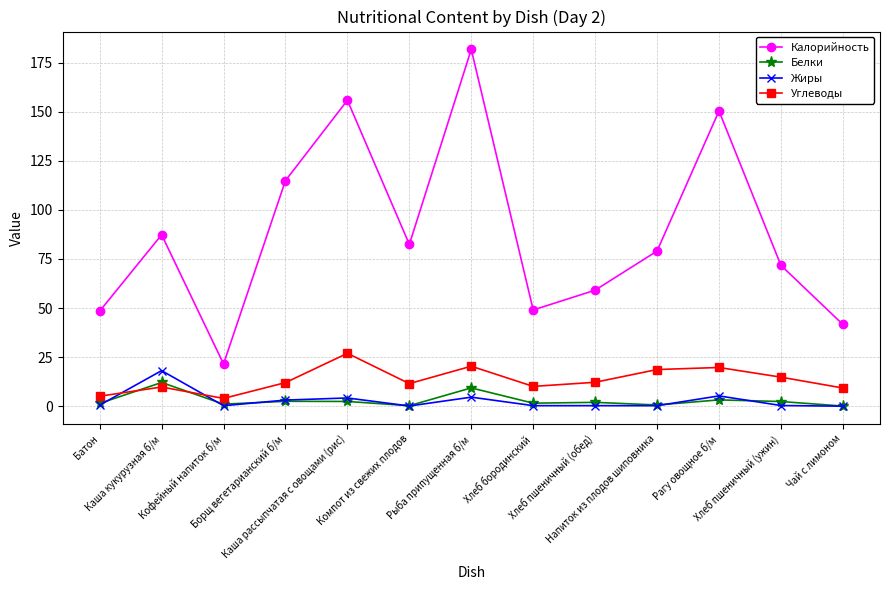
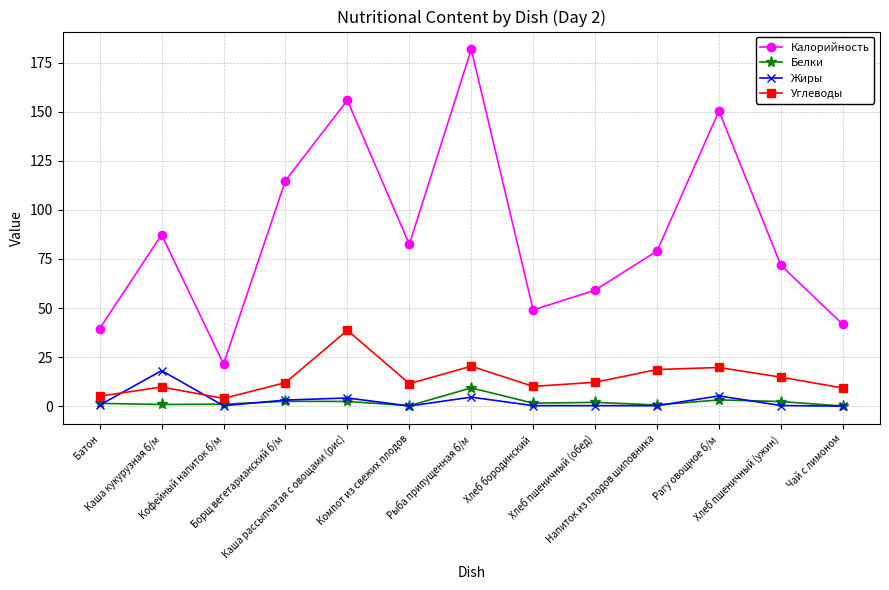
  {
    "Калорийность": {
-     "Батон": 48,
+     "Батон": 40,
      "Каша кукурузная б/м": 87,
      "Кофейный напиток б/м": 22,
      "Борщ вегетарианский б/м": 115,
      "Каша рассыпчатая с овощами (рис)": 156,
      "Компот из свежих плодов": 82,
      "Рыба припущенная б/м": 182,
      "Хлеб бородинский": 49,
      "Хлеб пшеничный (обед)": 59,
      "Напиток из плодов шиповника": 79,
      "Рагу овощное б/м": 150,
      "Хлеб пшеничный (ужин)": 72,
      "Чай с лимоном": 42
    },
    "Белки": {
-     "Каша кукурузная б/м": 12,
+     "Каша кукурузная б/м": 1,
      "Каша рассыпчатая с овощами (рис)": 2,
      "Рыба припущенная б/м": 9,
      "Хлеб пшеничный (обед)": 2,
      "Рагу овощное б/м": 3,
      "Хлеб пшеничный (ужин)": 2
    },
    "Жиры": {
      "Каша кукурузная б/м": 18,
      "Каша рассыпчатая с овощами (рис)": 4,
      "Рыба припущенная б/м": 5,
      "Хлеб пшеничный (обед)": 0,
      "Рагу овощное б/м": 5,
      "Хлеб пшеничный (ужин)": 0
    },
    "Углеводы": {
      "Батон": 5,
      "Каша кукурузная б/м": 10,
      "Кофейный напиток б/м": 4,
      "Борщ вегетарианский б/м": 12,
-     "Каша рассыпчатая с овощами (рис)": 27,
+     "Каша рассыпчатая с овощами (рис)": 39,
      "Компот из свежих плодов": 12,
      "Рыба припущенная б/м": 20,
      "Хлеб бородинский": 10,
      "Хлеб пшеничный (обед)": 12,
      "Напиток из плодов шиповника": 19,
      "Рагу овощное б/м": 20,
      "Хлеб пшеничный (ужин)": 15,
      "Чай с лимоном": 9
    }
  }
